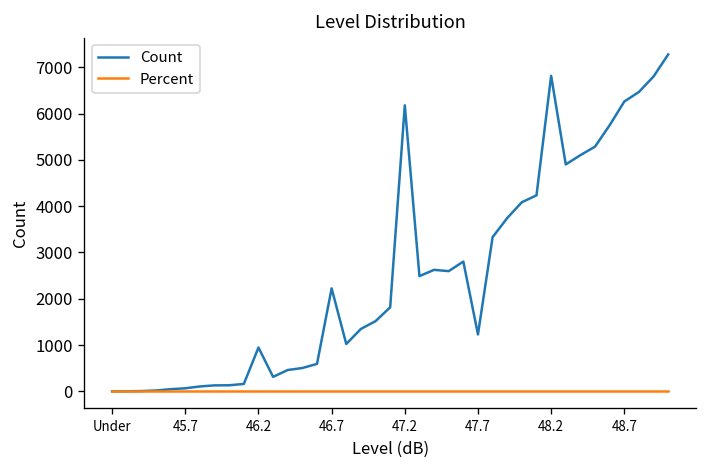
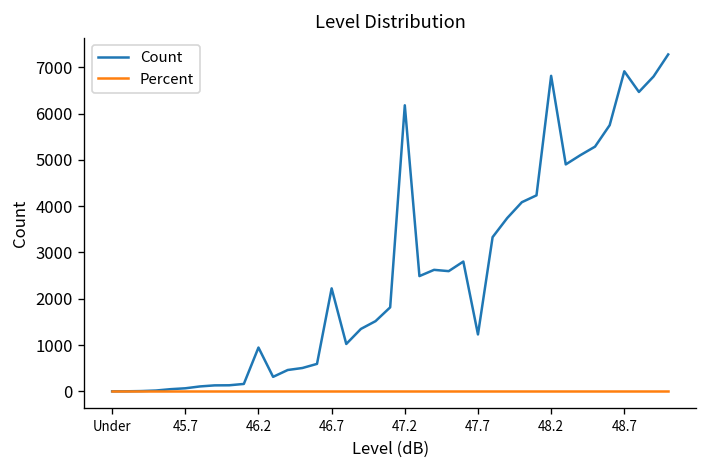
  {
    "Count": {
      "46.2": 900,
      "46.7": 2200,
      "47.2": 6200,
      "47.7": 1200,
      "48.2": 6800,
-     "48.7": 6300
+     "48.7": 6900
    },
    "Percent": {
      "46.2": 0,
      "46.7": 0,
      "47.2": 0,
      "47.7": 0,
      "48.2": 0,
      "48.7": 0
    }
  }
